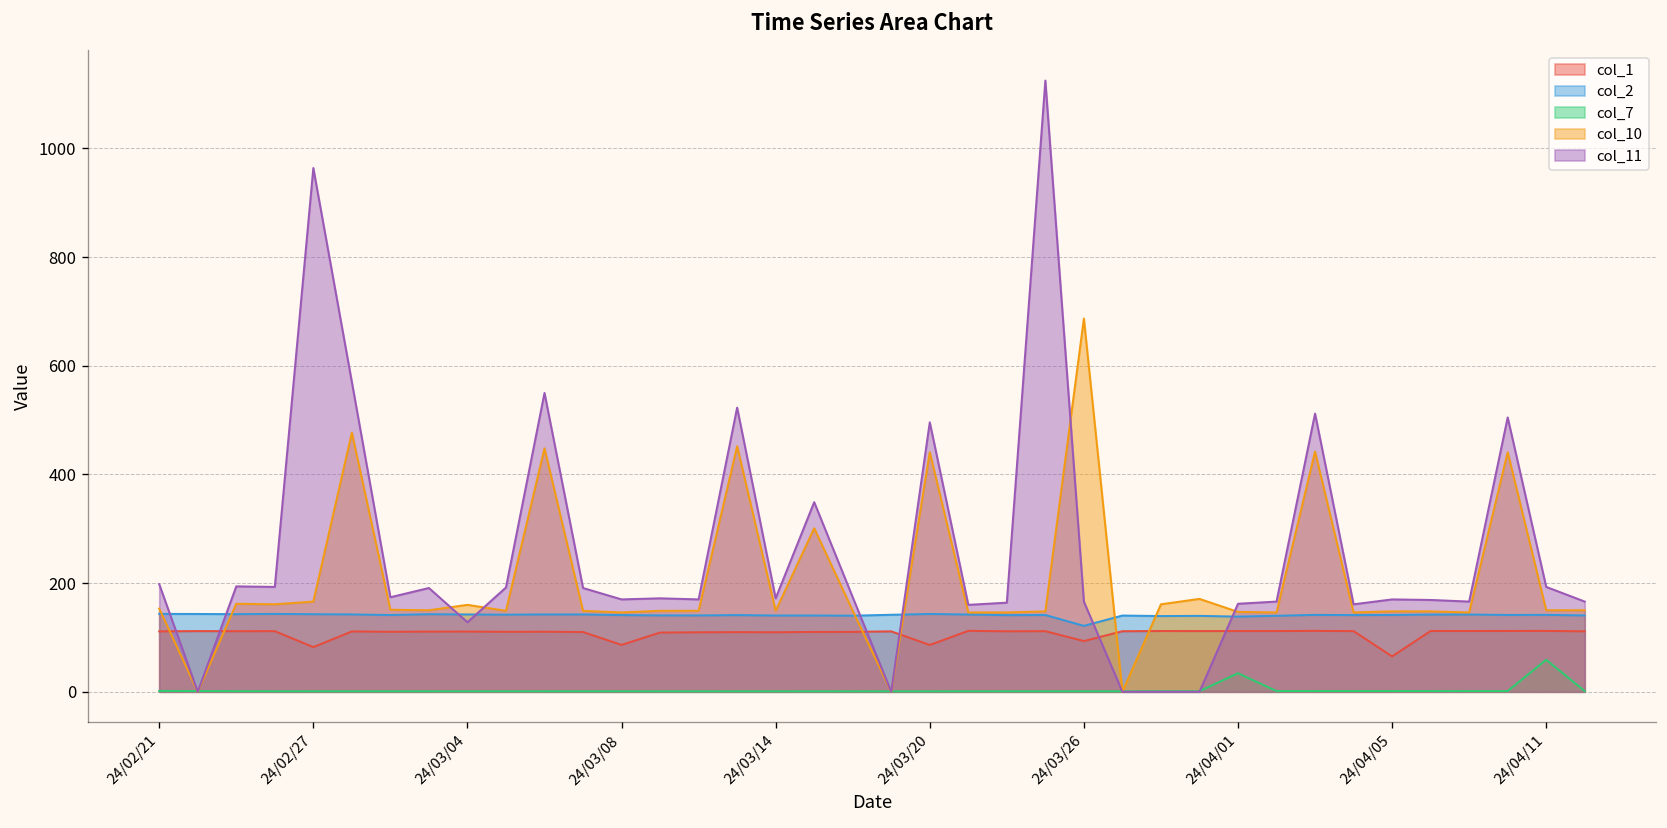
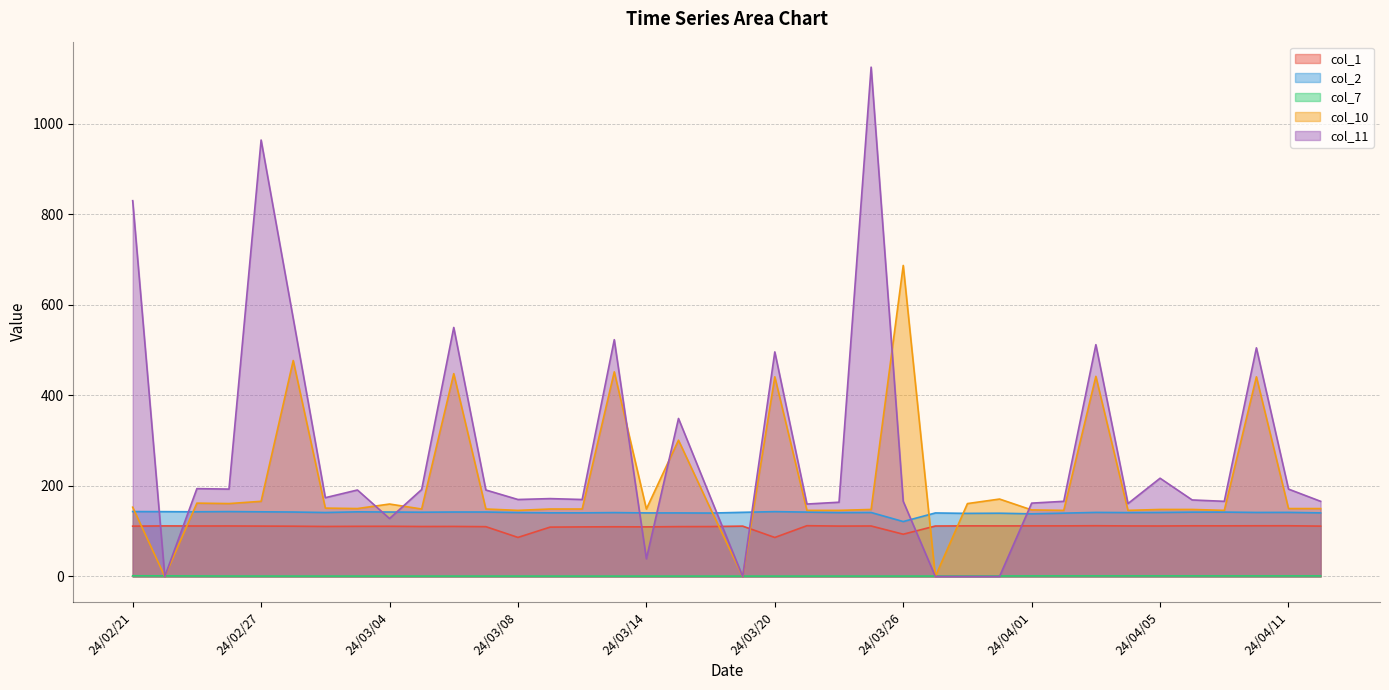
  {
    "col_1": {
      "24/02/21": 110,
-     "24/02/27": 80,
+     "24/02/27": 110,
      "24/03/04": 110,
      "24/03/08": 90,
      "24/03/14": 110,
      "24/03/20": 90,
      "24/03/26": 90,
      "24/04/01": 110,
-     "24/04/05": 70,
+     "24/04/05": 110,
      "24/04/11": 110
    },
    "col_2": {
      "24/02/21": 140,
      "24/02/27": 140,
      "24/03/04": 140,
      "24/03/14": 140,
      "24/03/20": 140,
      "24/03/26": 120,
      "24/04/01": 140,
      "24/04/05": 140,
      "24/04/11": 140
    },
    "col_7": {
      "24/02/21": 0,
      "24/02/27": 0,
      "24/03/04": 0,
      "24/03/08": 0,
      "24/03/14": 0,
      "24/03/20": 0,
      "24/03/26": 0,
-     "24/04/01": 30,
+     "24/04/01": 0,
      "24/04/05": 0,
-     "24/04/11": 60
+     "24/04/11": 0
    },
    "col_10": {
      "24/02/21": 150,
      "24/02/27": 170,
      "24/03/04": 160,
      "24/03/14": 150,
      "24/03/20": 440,
      "24/03/26": 690,
      "24/04/01": 150,
      "24/04/05": 150,
      "24/04/11": 150
    },
    "col_11": {
-     "24/02/21": 200,
+     "24/02/21": 830,
      "24/02/27": 960,
      "24/03/04": 130,
      "24/03/08": 170,
-     "24/03/14": 170,
+     "24/03/14": 40,
      "24/03/20": 500,
      "24/03/26": 170,
      "24/04/01": 160,
-     "24/04/05": 170,
+     "24/04/05": 220,
      "24/04/11": 190
    }
  }
